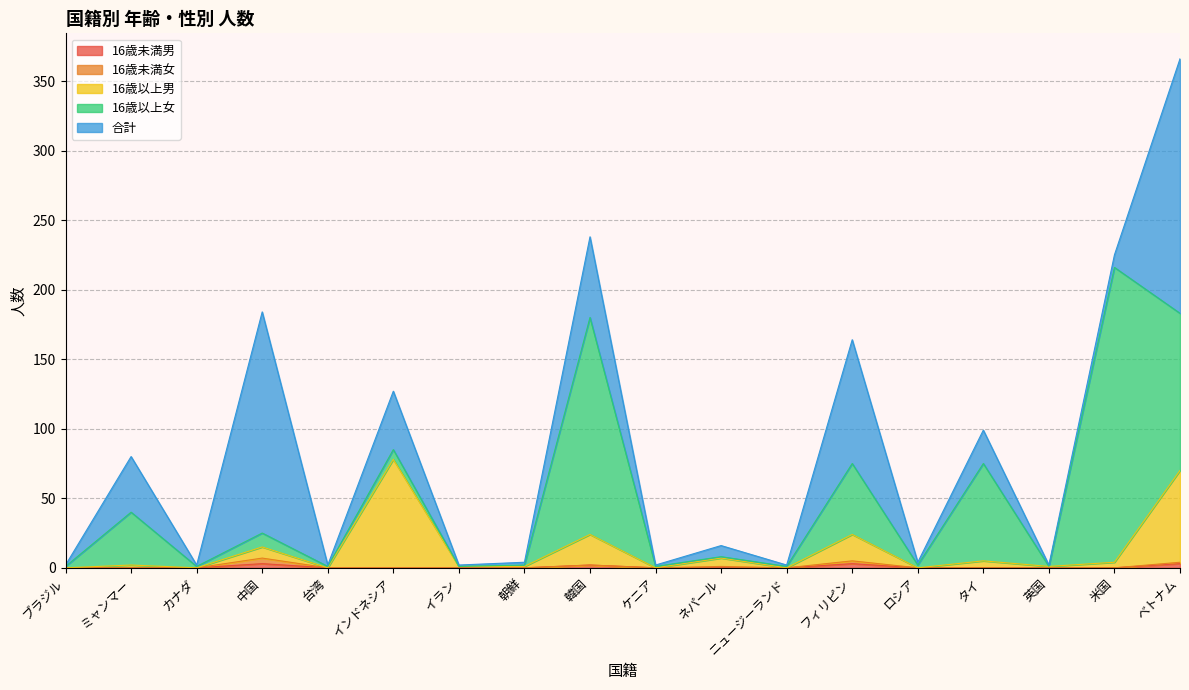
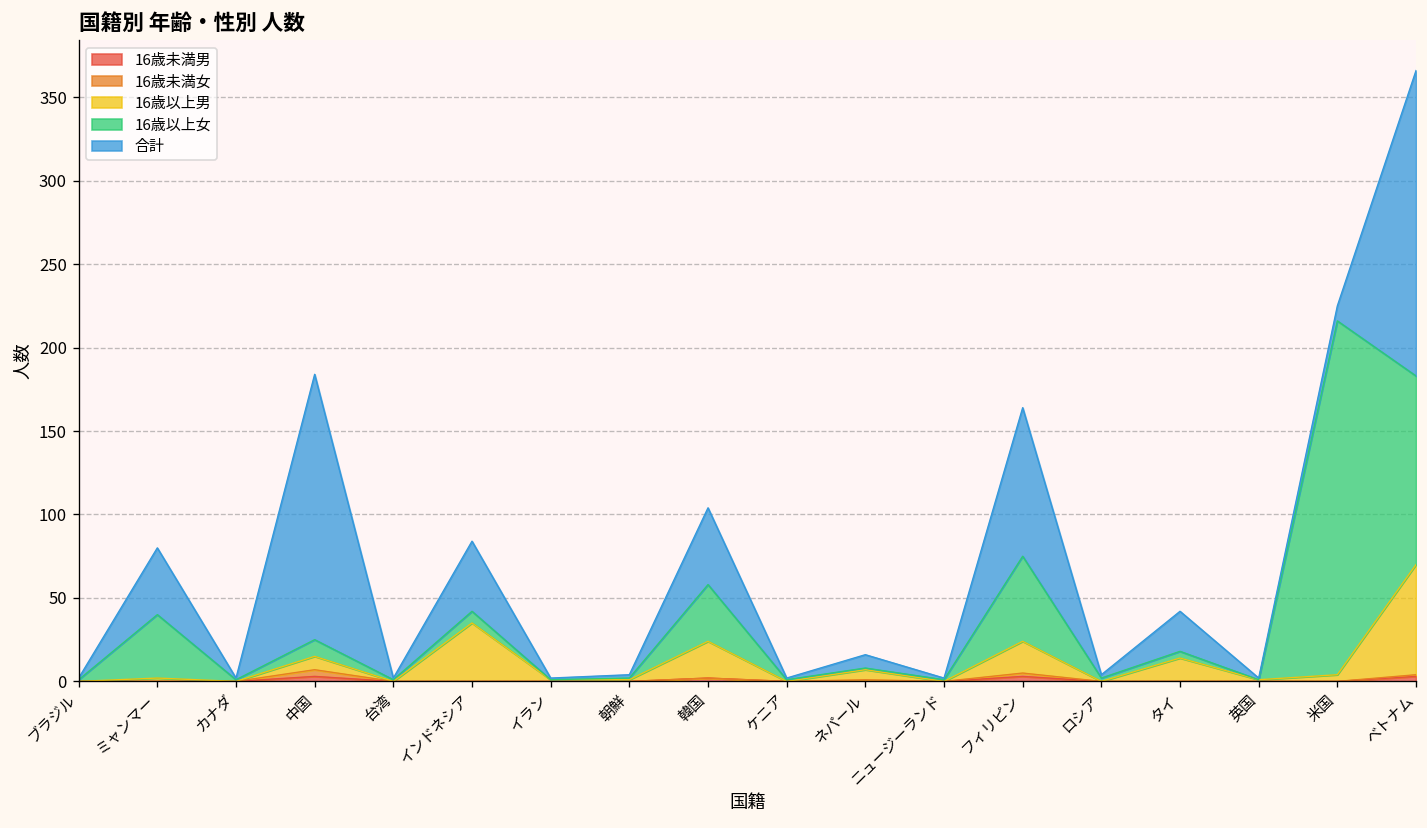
  {
    "16歳以上男": {
      "ミャンマー": 2,
      "中国": 8,
-     "インドネシア": 78,
+     "インドネシア": 35,
      "韓国": 22,
      "フィリピン": 19,
-     "タイ": 5,
+     "タイ": 14,
      "米国": 4,
      "ベトナム": 66
    },
    "16歳以上女": {
      "ミャンマー": 38,
      "中国": 10,
      "インドネシア": 7,
-     "韓国": 156,
+     "韓国": 34,
      "フィリピン": 51,
      "ロシア": 2,
-     "タイ": 70,
+     "タイ": 4,
      "米国": 212,
      "ベトナム": 113
    },
    "合計": {
      "ミャンマー": 40,
      "中国": 159,
      "インドネシア": 42,
      "朝鮮": 2,
-     "韓国": 58,
+     "韓国": 46,
      "ネパール": 8,
      "フィリピン": 89,
      "ロシア": 2,
      "タイ": 24,
      "米国": 9,
      "ベトナム": 183
    }
  }
